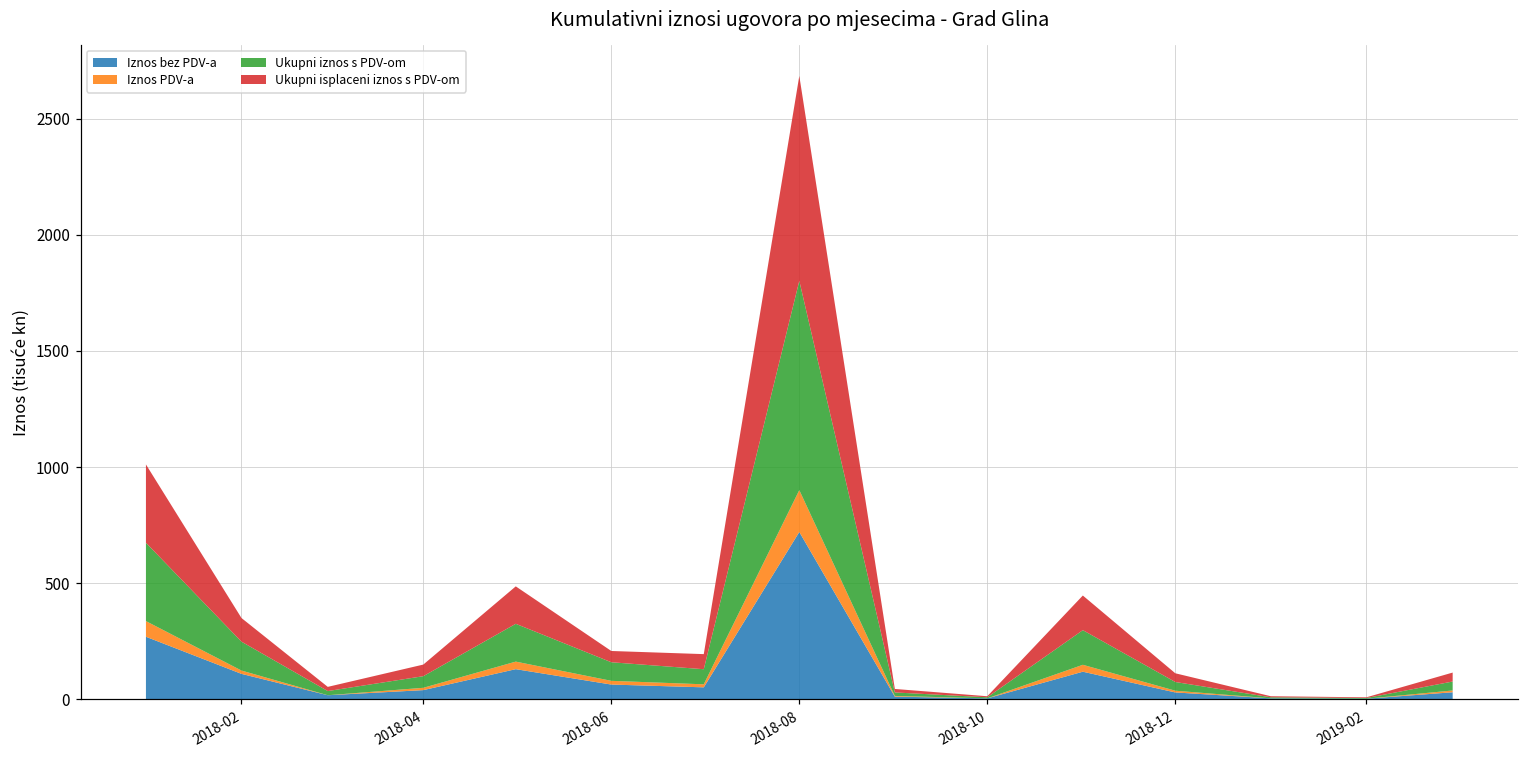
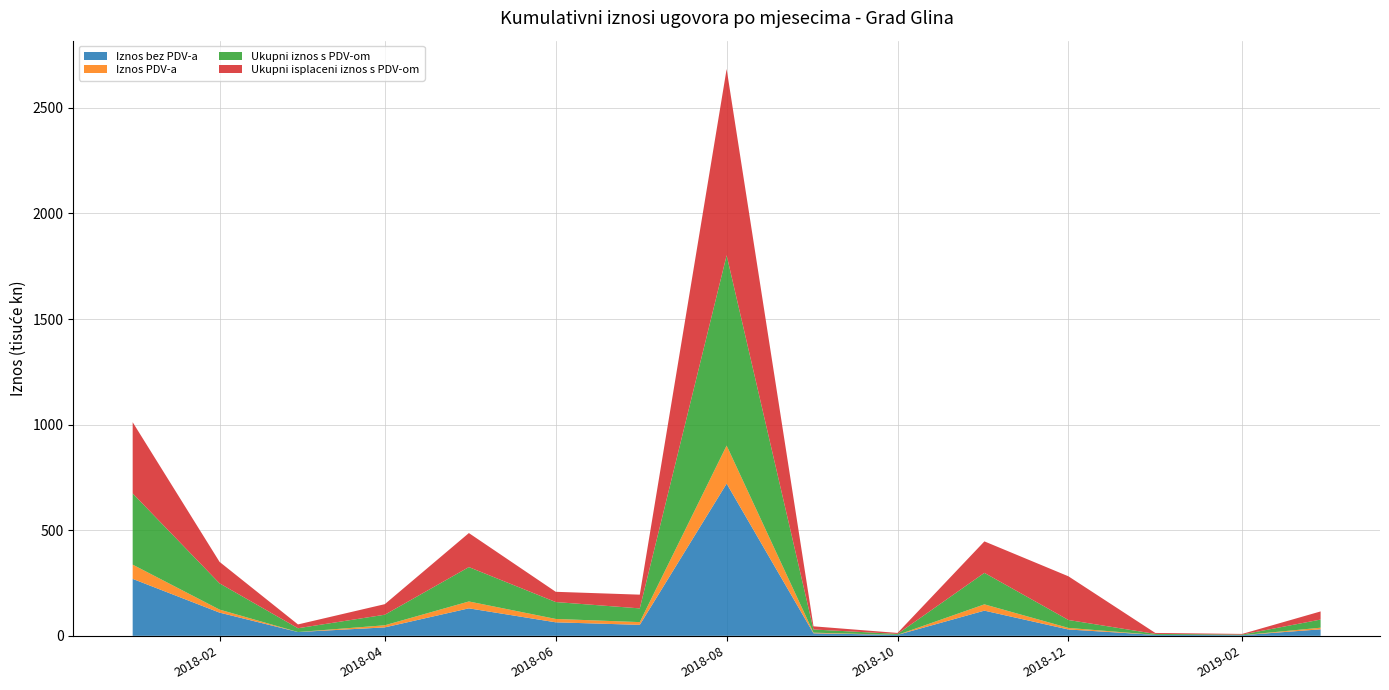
  {
    "Iznos bez PDV-a": {
      "2018-02": 110,
      "2018-06": 60,
      "2018-08": 720
    },
    "Iznos PDV-a": {
      "2018-02": 10,
      "2018-06": 20,
      "2018-08": 180
    },
    "Ukupni iznos s PDV-om": {
      "2018-02": 120,
      "2018-04": 50,
      "2018-06": 80,
      "2018-08": 900,
      "2018-12": 40
    },
    "Ukupni isplaceni iznos s PDV-om": {
      "2018-02": 100,
      "2018-04": 50,
      "2018-06": 50,
      "2018-08": 880,
-     "2018-12": 40
+     "2018-12": 210
    }
  }
